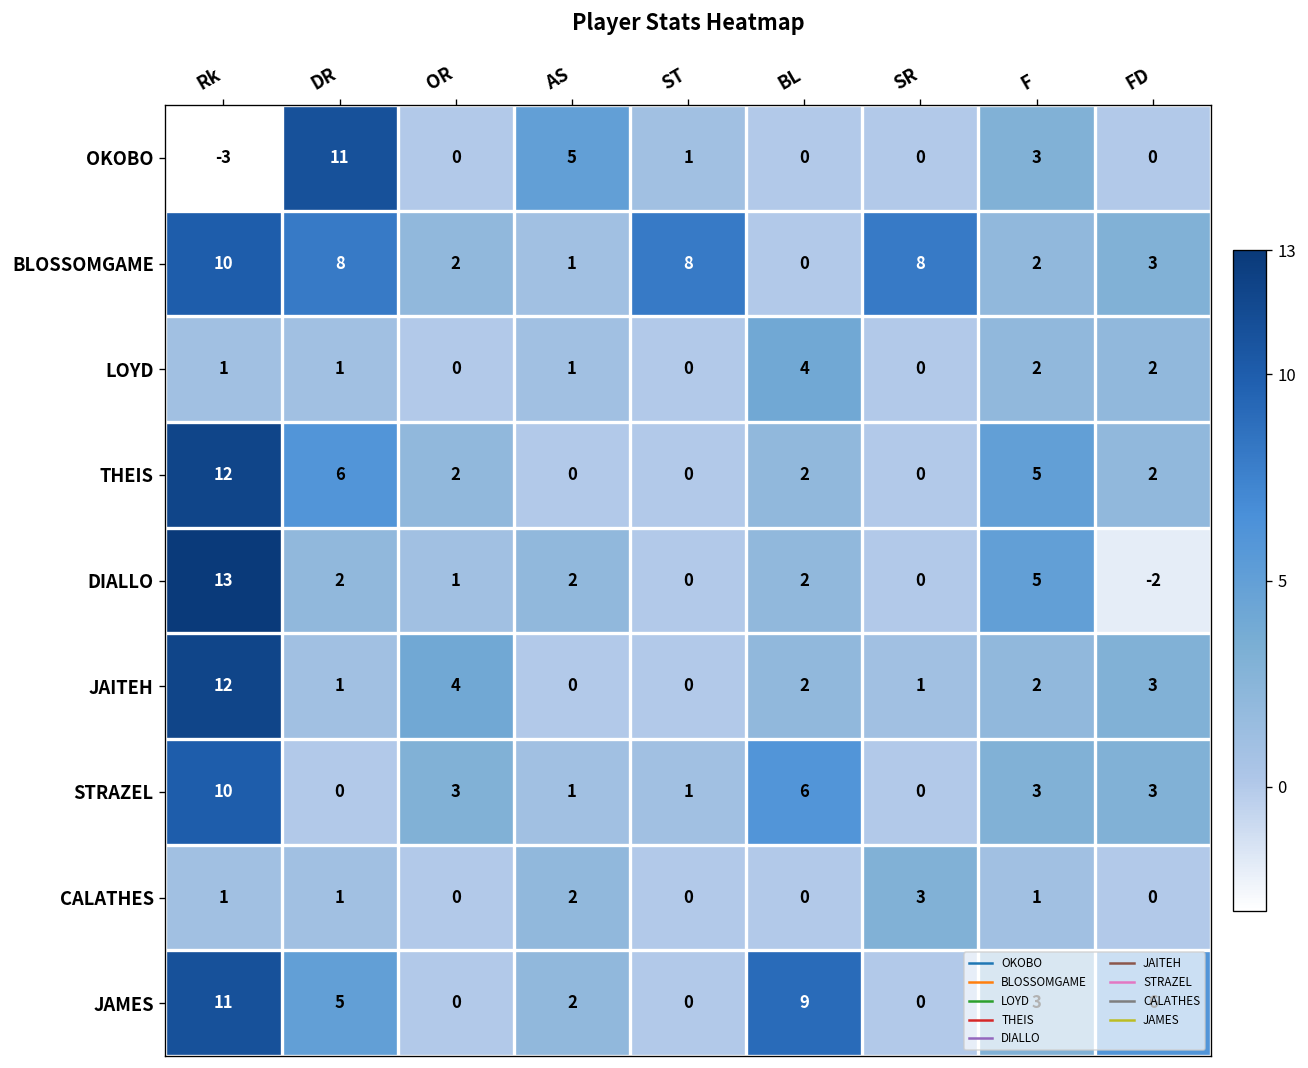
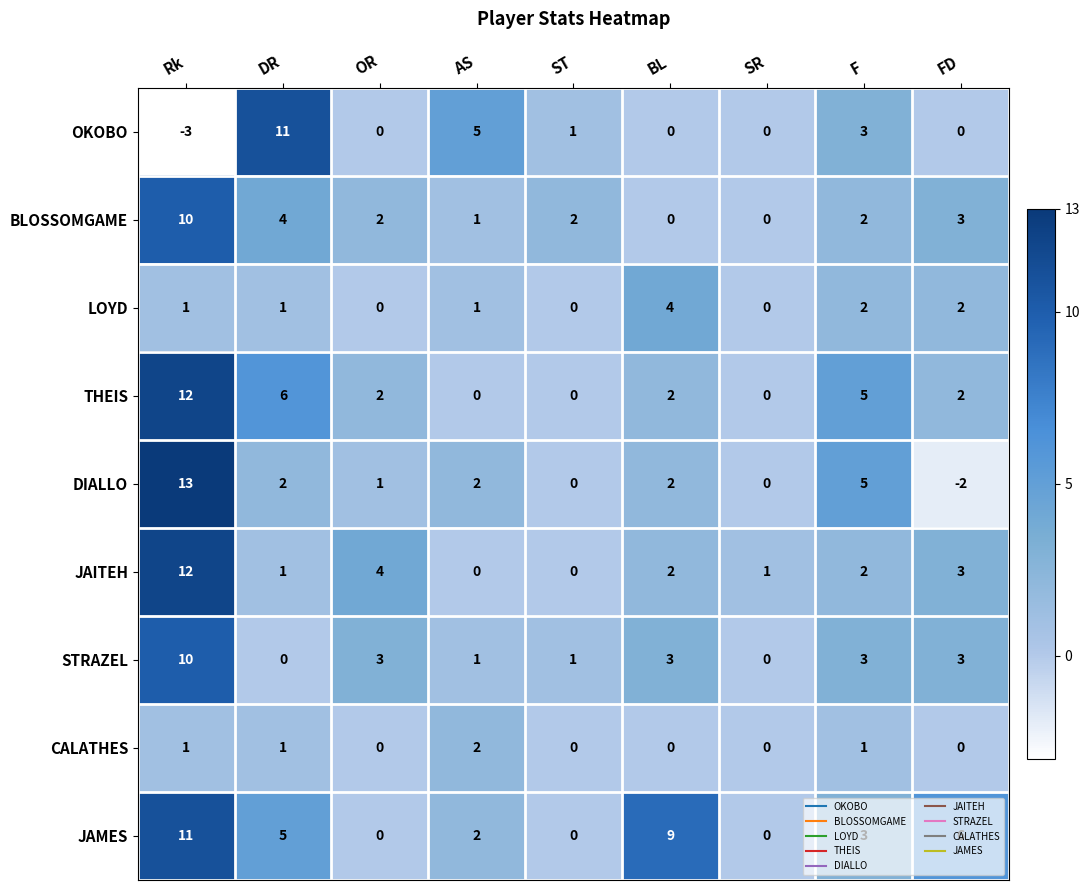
  {
    "OKOBO": {
      "Rk": -3,
      "DR": 11,
      "OR": 0,
      "AS": 5,
      "ST": 1,
      "BL": 0,
      "SR": 0,
      "F": 3,
      "FD": 0
    },
    "BLOSSOMGAME": {
      "Rk": 10,
-     "DR": 8,
+     "DR": 4,
      "OR": 2,
      "AS": 1,
-     "ST": 8,
+     "ST": 2,
      "BL": 0,
-     "SR": 8,
+     "SR": 0,
      "F": 2,
      "FD": 3
    },
    "LOYD": {
      "Rk": 1,
      "DR": 1,
      "OR": 0,
      "AS": 1,
      "ST": 0,
      "BL": 4,
      "SR": 0,
      "F": 2,
      "FD": 2
    },
    "THEIS": {
      "Rk": 12,
      "DR": 6,
      "OR": 2,
      "AS": 0,
      "ST": 0,
      "BL": 2,
      "SR": 0,
      "F": 5,
      "FD": 2
    },
    "DIALLO": {
      "Rk": 13,
      "DR": 2,
      "OR": 1,
      "AS": 2,
      "ST": 0,
      "BL": 2,
      "SR": 0,
      "F": 5,
      "FD": -2
    },
    "JAITEH": {
      "Rk": 12,
      "DR": 1,
      "OR": 4,
      "AS": 0,
      "ST": 0,
      "BL": 2,
      "SR": 1,
      "F": 2,
      "FD": 3
    },
    "STRAZEL": {
      "Rk": 10,
      "DR": 0,
      "OR": 3,
      "AS": 1,
      "ST": 1,
-     "BL": 6,
+     "BL": 3,
      "SR": 0,
      "F": 3,
      "FD": 3
    },
    "CALATHES": {
      "Rk": 1,
      "DR": 1,
      "OR": 0,
      "AS": 2,
      "ST": 0,
      "BL": 0,
-     "SR": 3,
+     "SR": 0,
      "F": 1,
      "FD": 0
    },
    "JAMES": {
      "Rk": 11,
      "DR": 5,
      "OR": 0,
      "AS": 2,
      "ST": 0,
      "BL": 9,
      "SR": 0
    }
  }
